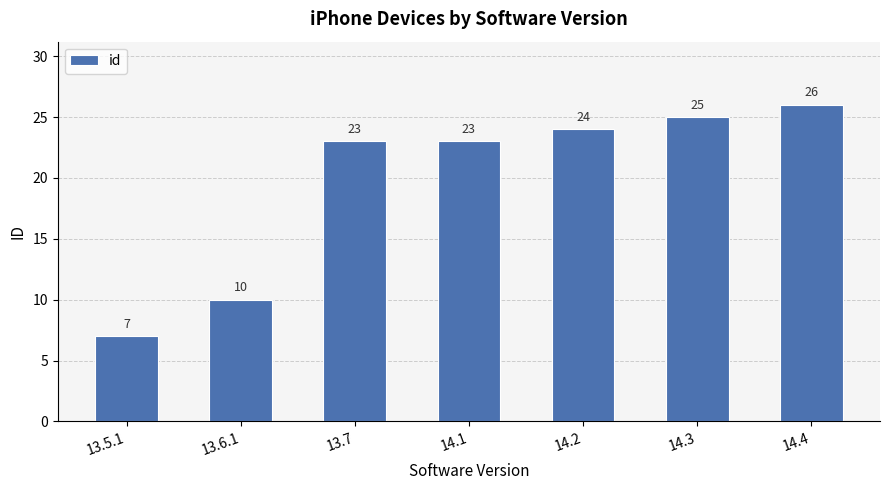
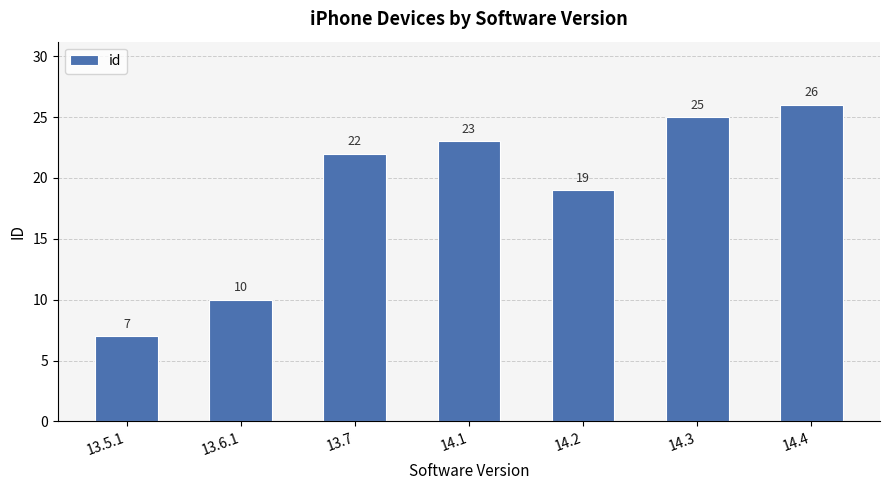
  {
    "13.5.1": 7,
    "13.6.1": 10,
-   "13.7": 23,
+   "13.7": 22,
    "14.1": 23,
-   "14.2": 24,
+   "14.2": 19,
    "14.3": 25,
    "14.4": 26
  }
